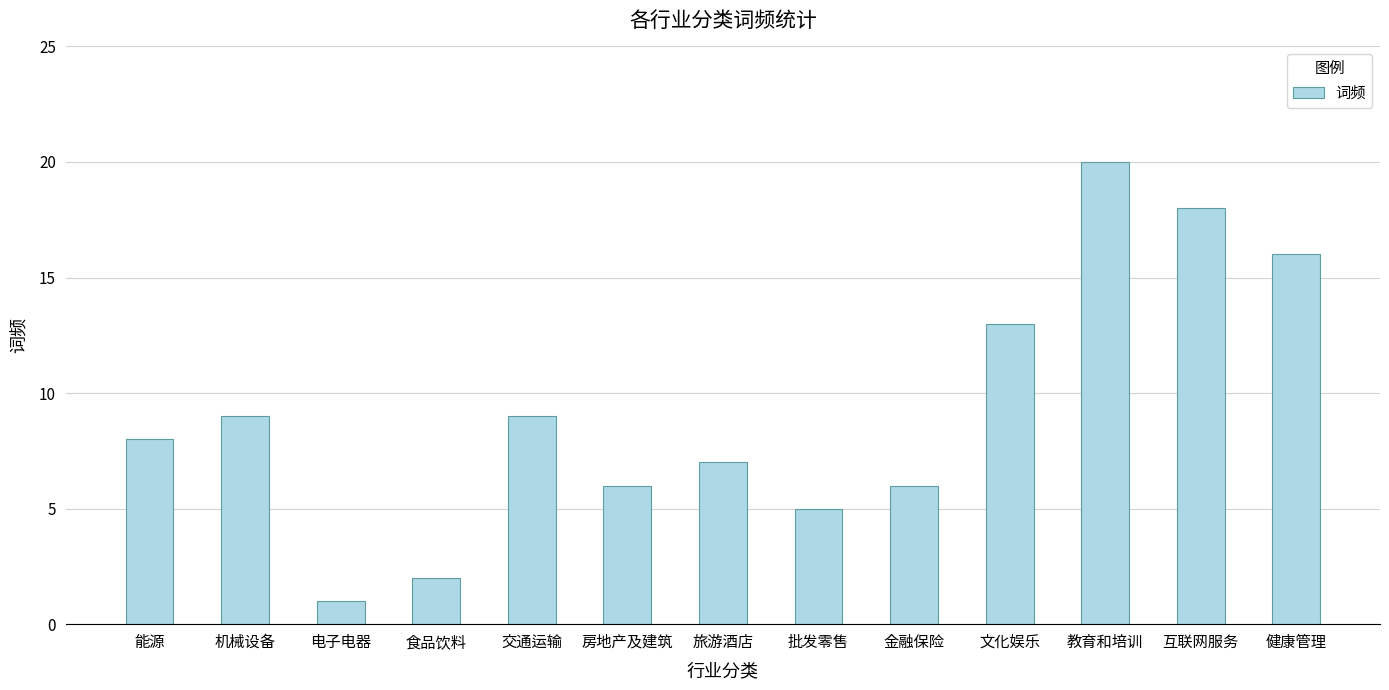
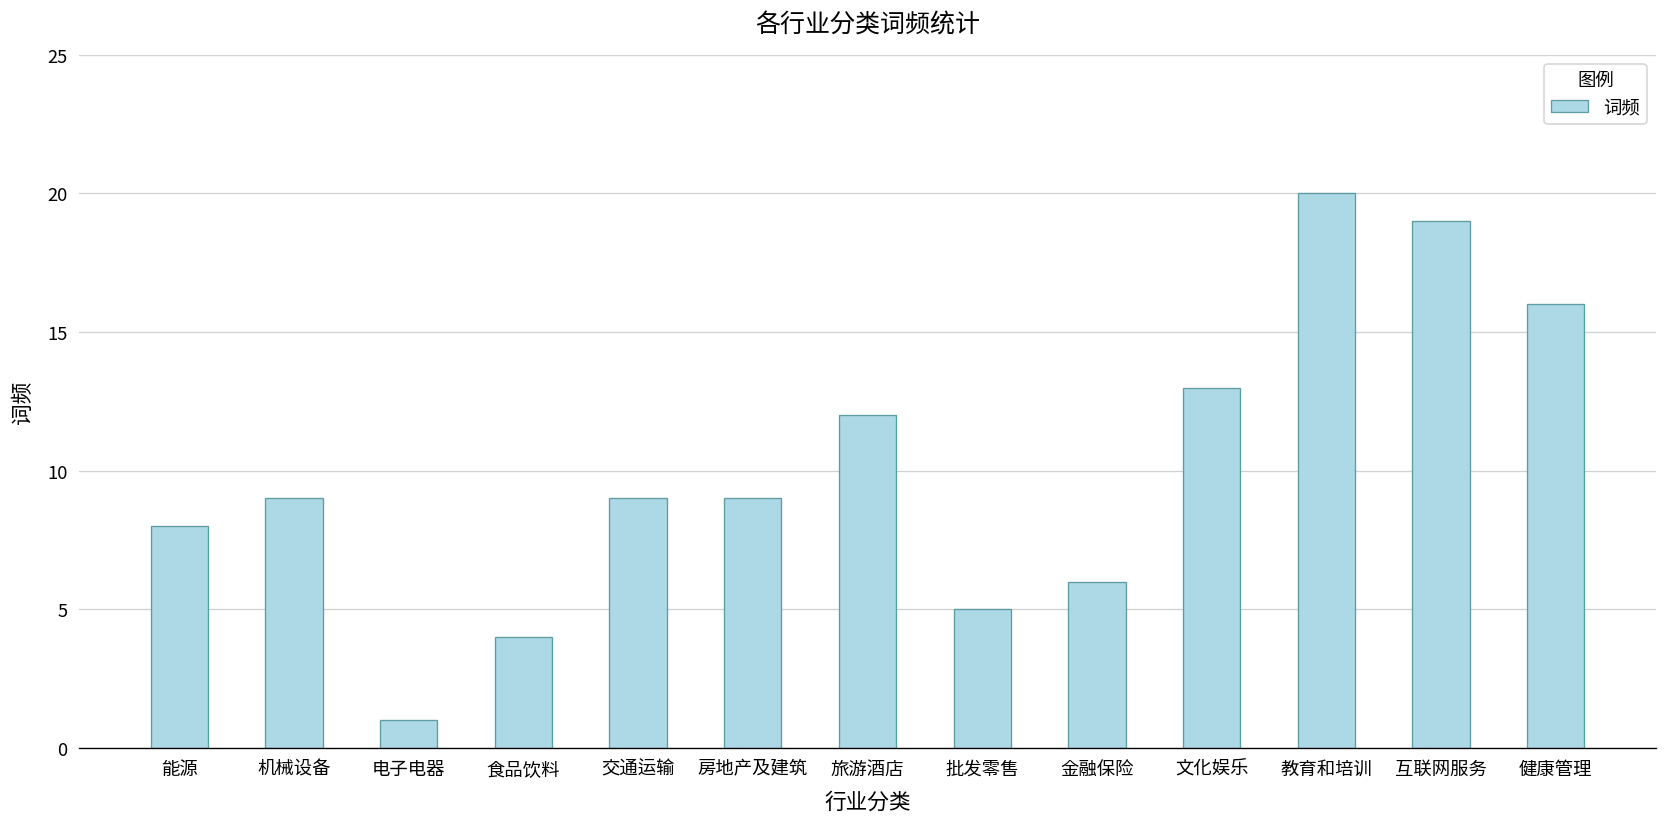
  {
    "能源": 8,
    "机械设备": 9,
    "电子电器": 1,
-   "食品饮料": 2,
+   "食品饮料": 4,
    "交通运输": 9,
-   "房地产及建筑": 6,
-   "旅游酒店": 7,
+   "房地产及建筑": 9,
+   "旅游酒店": 12,
    "批发零售": 5,
    "金融保险": 6,
    "文化娱乐": 13,
    "教育和培训": 20,
-   "互联网服务": 18,
+   "互联网服务": 19,
    "健康管理": 16
  }
